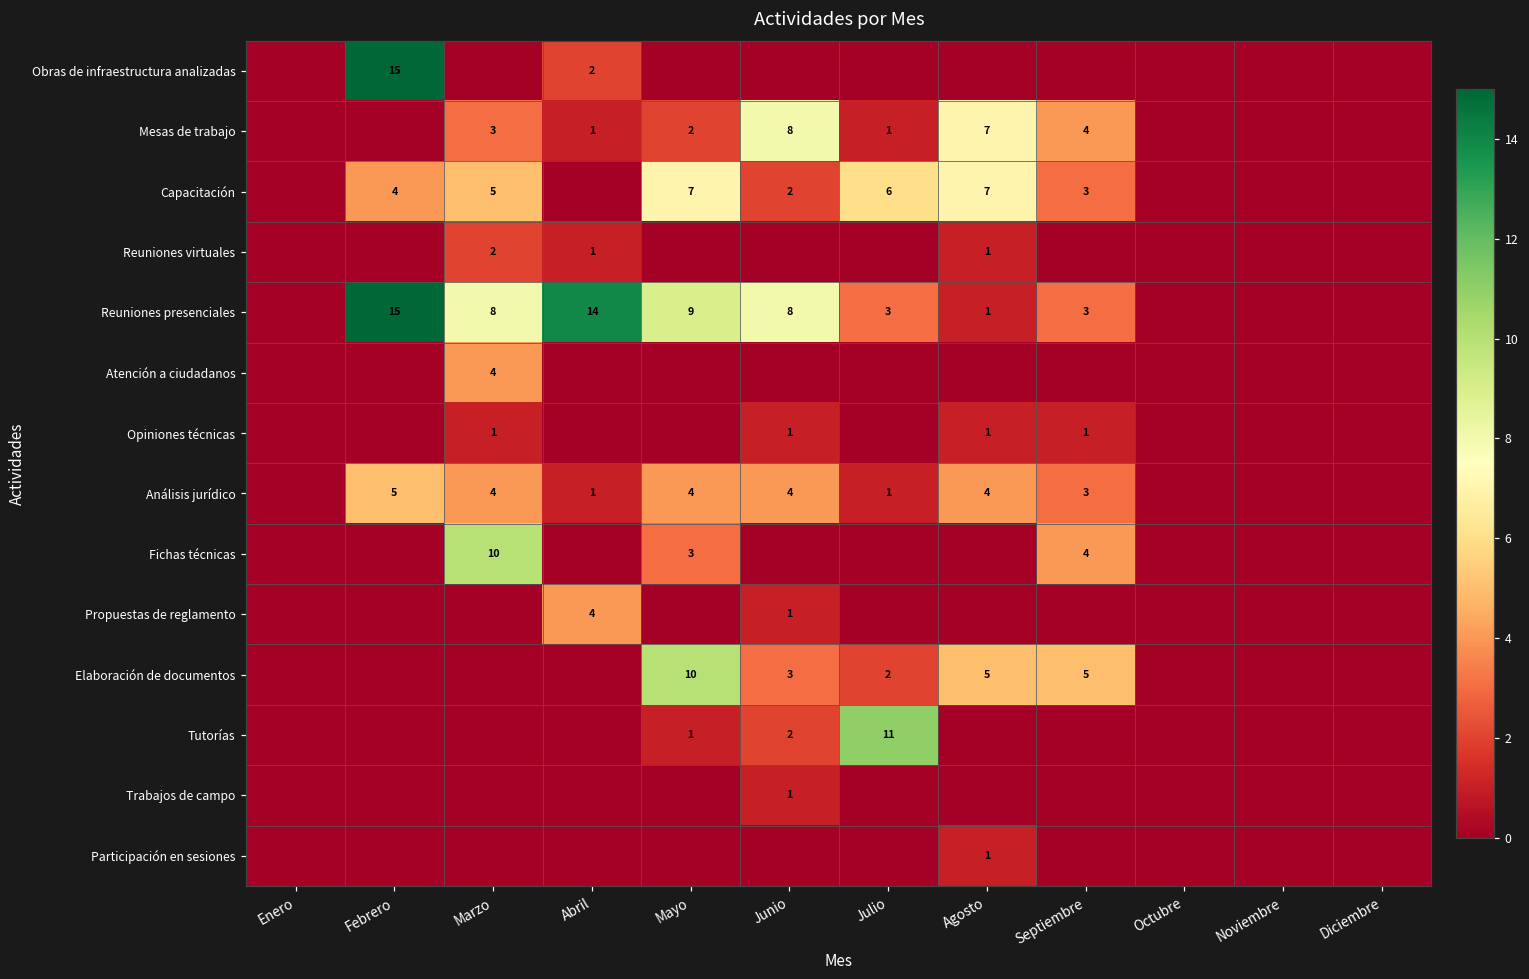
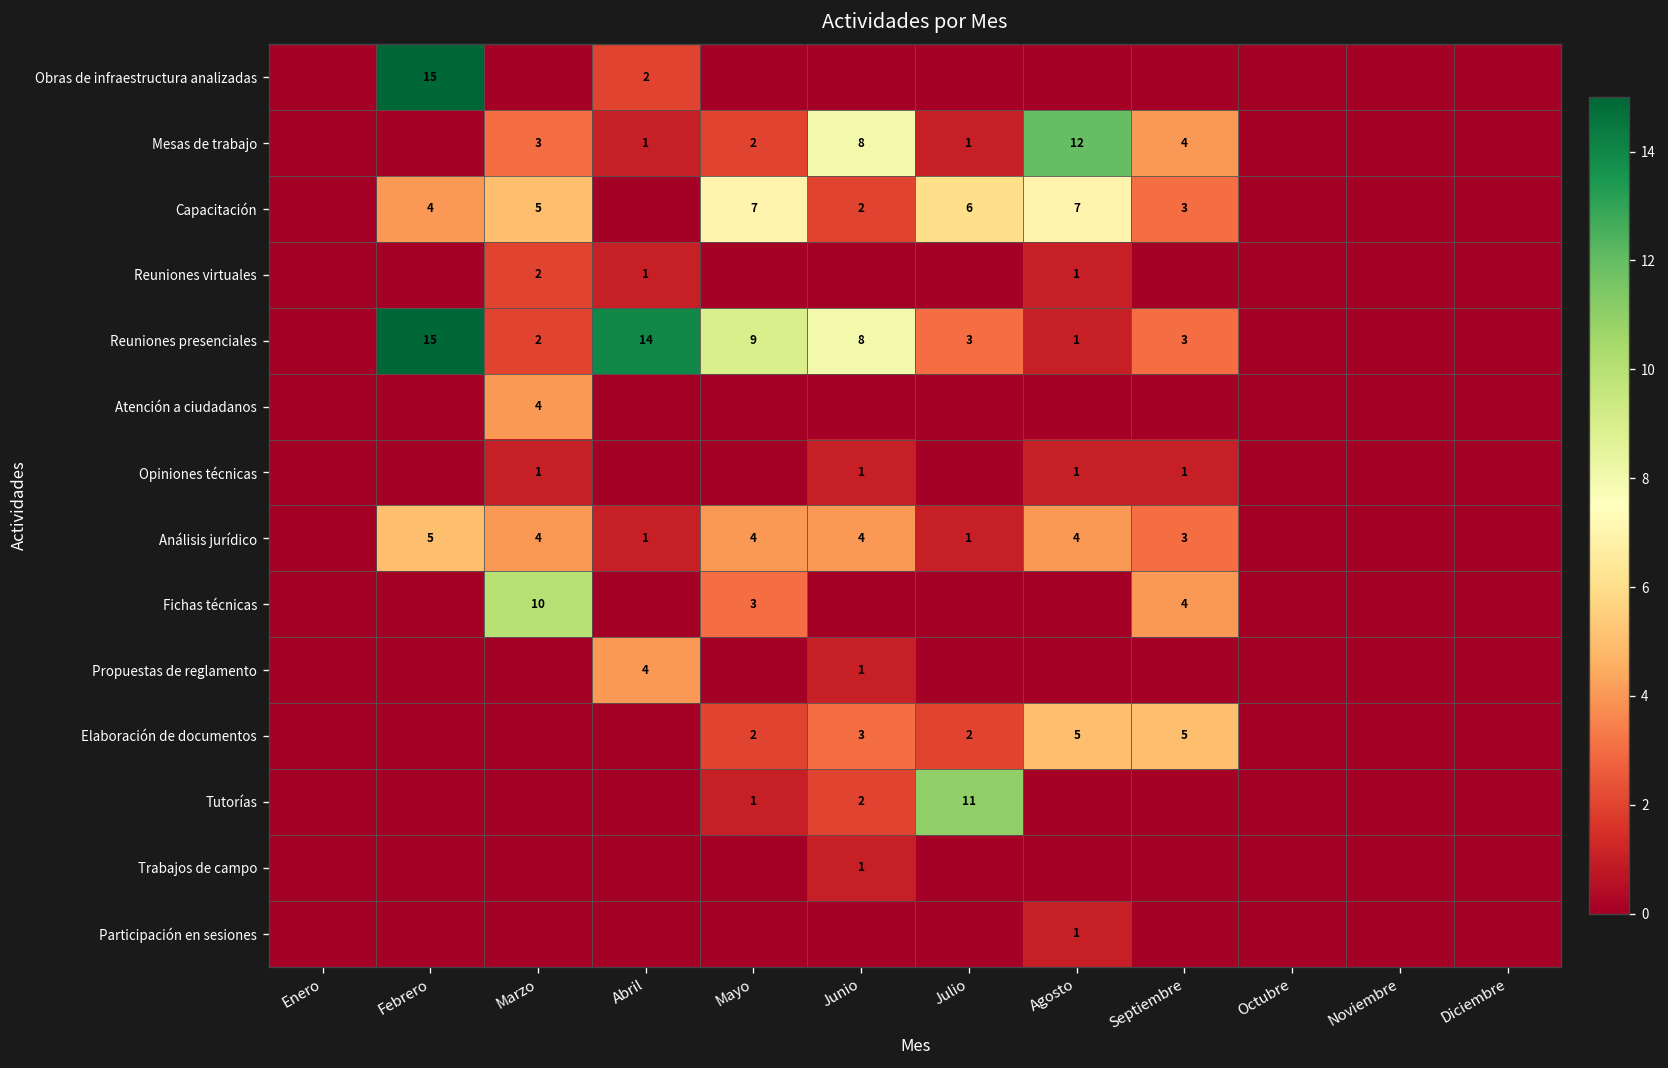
  {
    "Obras de infraestructura analizadas": {
      "Febrero": 15,
      "Abril": 2
    },
    "Mesas de trabajo": {
      "Marzo": 3,
      "Abril": 1,
      "Mayo": 2,
      "Junio": 8,
      "Julio": 1,
-     "Agosto": 7,
+     "Agosto": 12,
      "Septiembre": 4
    },
    "Capacitación": {
      "Febrero": 4,
      "Marzo": 5,
      "Mayo": 7,
      "Junio": 2,
      "Julio": 6,
      "Agosto": 7,
      "Septiembre": 3
    },
    "Reuniones virtuales": {
      "Marzo": 2,
      "Abril": 1,
      "Agosto": 1
    },
    "Reuniones presenciales": {
      "Febrero": 15,
-     "Marzo": 8,
+     "Marzo": 2,
      "Abril": 14,
      "Mayo": 9,
      "Junio": 8,
      "Julio": 3,
      "Agosto": 1,
      "Septiembre": 3
    },
    "Atención a ciudadanos": {
      "Marzo": 4
    },
    "Opiniones técnicas": {
      "Marzo": 1,
      "Junio": 1,
      "Agosto": 1,
      "Septiembre": 1
    },
    "Análisis jurídico": {
      "Febrero": 5,
      "Marzo": 4,
      "Abril": 1,
      "Mayo": 4,
      "Junio": 4,
      "Julio": 1,
      "Agosto": 4,
      "Septiembre": 3
    },
    "Fichas técnicas": {
      "Marzo": 10,
      "Mayo": 3,
      "Septiembre": 4
    },
    "Propuestas de reglamento": {
      "Abril": 4,
      "Junio": 1
    },
    "Elaboración de documentos": {
-     "Mayo": 10,
+     "Mayo": 2,
      "Junio": 3,
      "Julio": 2,
      "Agosto": 5,
      "Septiembre": 5
    },
    "Tutorías": {
      "Mayo": 1,
      "Junio": 2,
      "Julio": 11
    },
    "Trabajos de campo": {
      "Junio": 1
    },
    "Participación en sesiones": {
      "Agosto": 1
    }
  }
